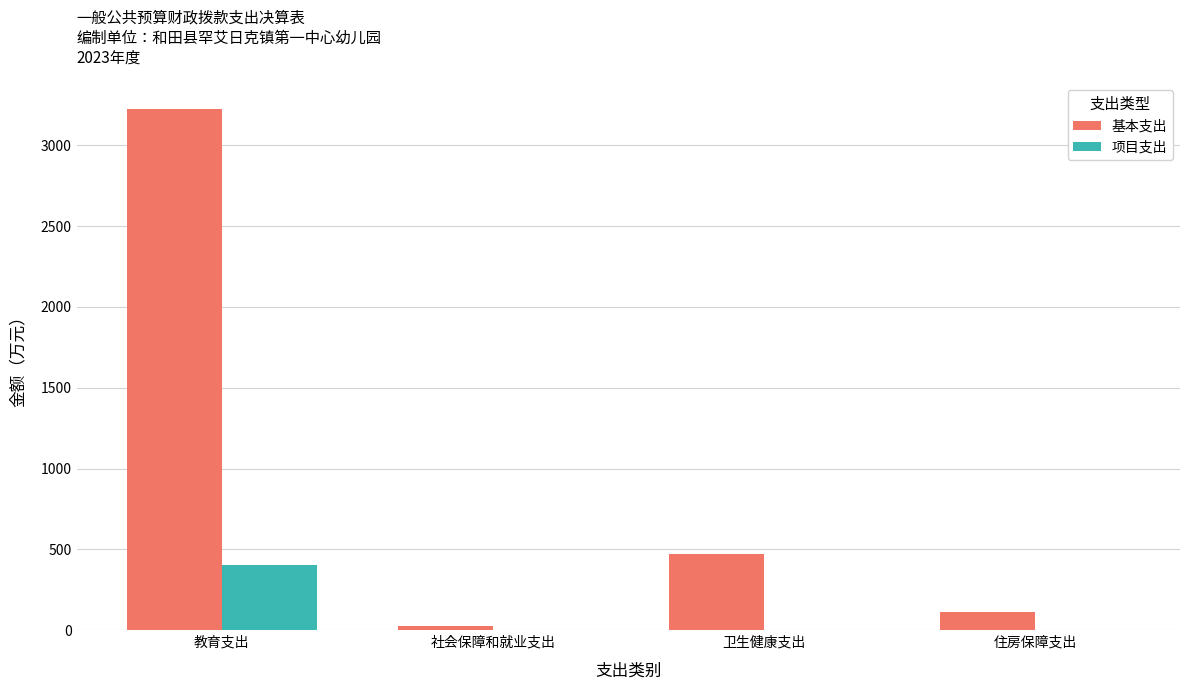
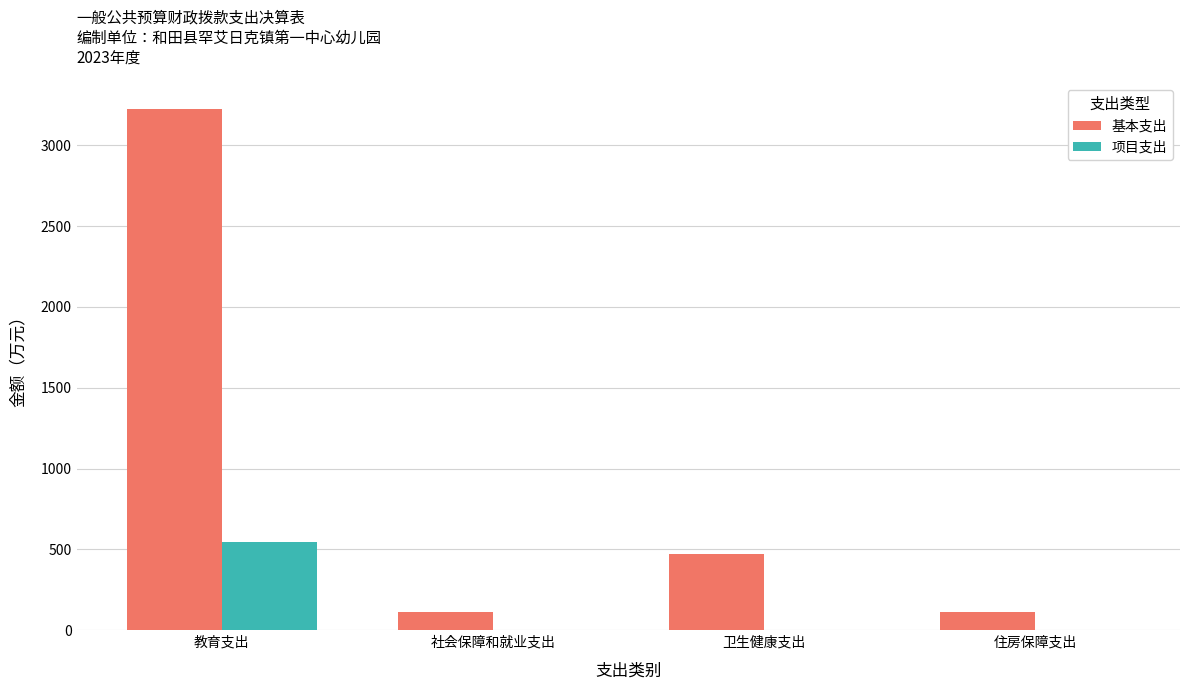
  {
    "基本支出": {
      "教育支出": 3220,
-     "社会保障和就业支出": 30,
+     "社会保障和就业支出": 110,
      "卫生健康支出": 470,
      "住房保障支出": 110
    },
    "项目支出": {
-     "教育支出": 400,
+     "教育支出": 540,
      "社会保障和就业支出": 0,
      "卫生健康支出": 0,
      "住房保障支出": 0
    }
  }
